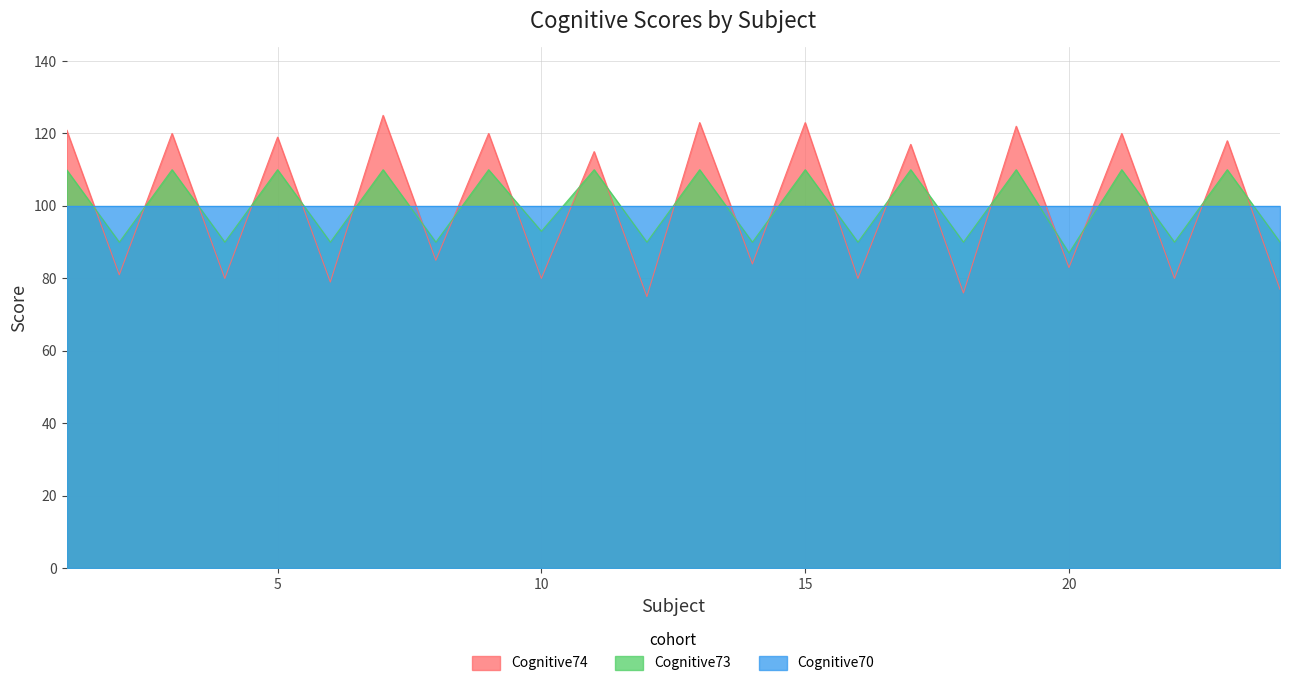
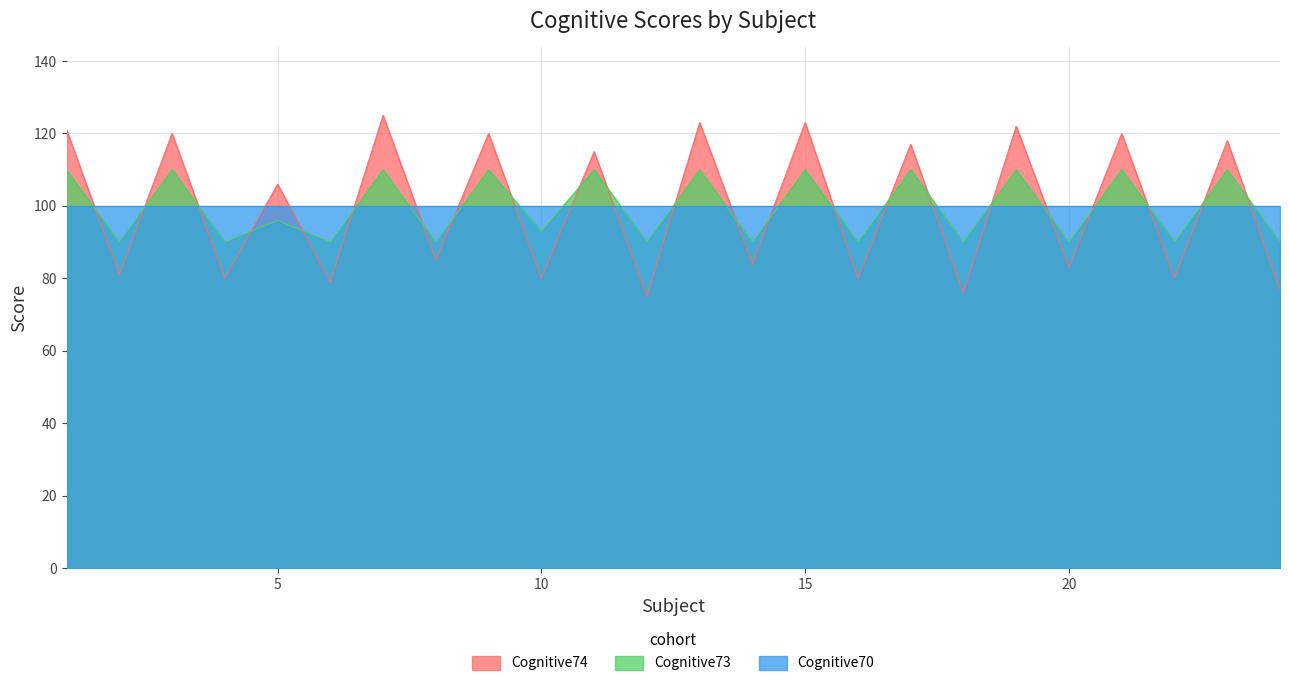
  {
    "Cognitive74": {
-     "5": 119,
+     "5": 106,
      "10": 80,
      "15": 123,
      "20": 83
    },
    "Cognitive73": {
-     "5": 110,
+     "5": 96,
      "10": 93,
      "15": 110,
-     "20": 87
+     "20": 90
    },
    "Cognitive70": {
      "5": 100,
      "10": 100,
      "15": 100,
      "20": 100
    }
  }
